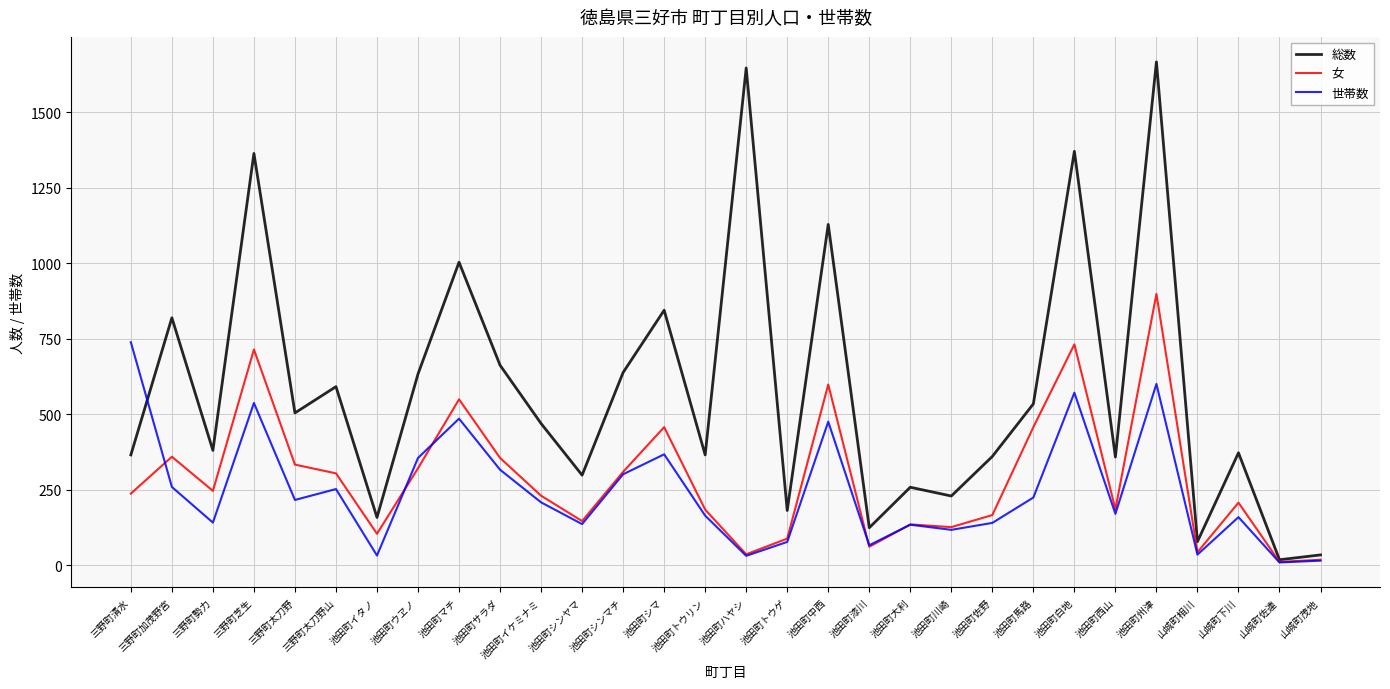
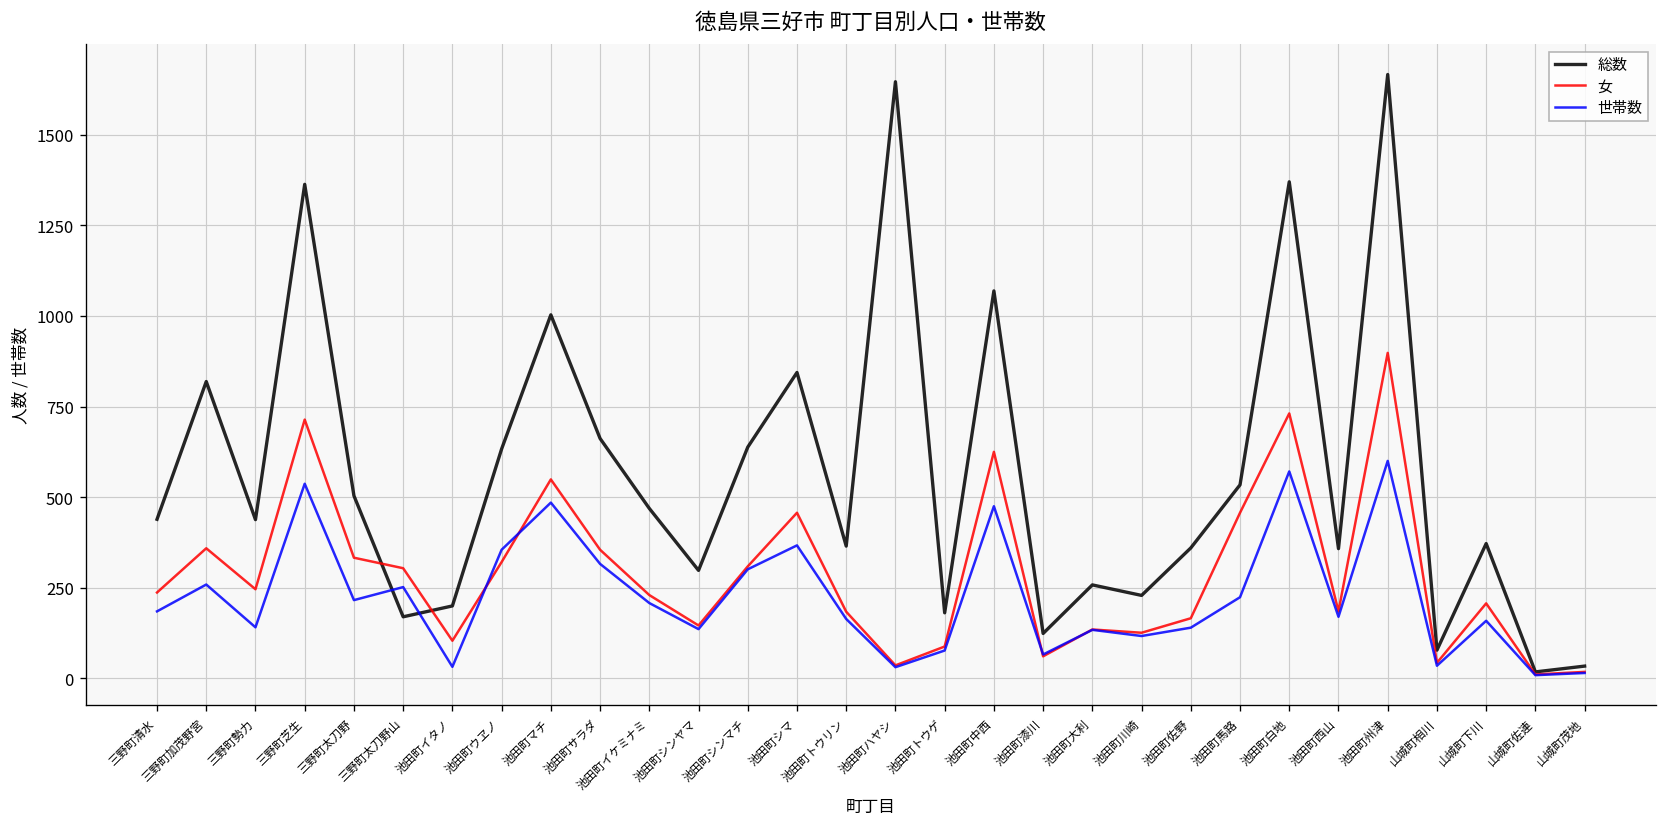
  {
    "総数": {
-     "三野町清水": 370,
+     "三野町清水": 440,
      "三野町加茂野宮": 820,
-     "三野町勢力": 380,
+     "三野町勢力": 440,
      "三野町芝生": 1360,
      "三野町太刀野": 500,
-     "三野町太刀野山": 590,
-     "池田町イタノ": 160,
+     "三野町太刀野山": 170,
+     "池田町イタノ": 200,
      "池田町ウヱノ": 630,
      "池田町マチ": 1000,
      "池田町サラダ": 660,
      "池田町イケミナミ": 470,
      "池田町シンヤマ": 300,
      "池田町シンマチ": 640,
      "池田町シマ": 840,
      "池田町トウリン": 370,
      "池田町ハヤシ": 1650,
      "池田町トウゲ": 180,
-     "池田町中西": 1130,
+     "池田町中西": 1070,
      "池田町漆川": 120,
      "池田町大利": 260,
      "池田町川崎": 230,
      "池田町佐野": 360,
      "池田町馬路": 530,
      "池田町白地": 1370,
      "池田町西山": 360,
      "池田町州津": 1670,
      "山城町相川": 80,
      "山城町下川": 370,
      "山城町茂地": 30
    },
    "女": {
      "三野町清水": 240,
      "三野町加茂野宮": 360,
      "三野町勢力": 250,
      "三野町芝生": 710,
      "三野町太刀野": 330,
      "三野町太刀野山": 300,
      "池田町イタノ": 100,
      "池田町ウヱノ": 320,
      "池田町マチ": 550,
      "池田町サラダ": 360,
      "池田町イケミナミ": 230,
      "池田町シンヤマ": 150,
      "池田町シマ": 460,
      "池田町トウリン": 180,
      "池田町トウゲ": 90,
-     "池田町中西": 600,
+     "池田町中西": 630,
      "池田町川崎": 130,
      "池田町佐野": 170,
      "池田町馬路": 460,
      "池田町白地": 730,
      "池田町西山": 190,
      "池田町州津": 900,
      "山城町下川": 210
    },
    "世帯数": {
-     "三野町清水": 740,
+     "三野町清水": 190,
      "三野町加茂野宮": 260,
      "三野町勢力": 140,
      "三野町芝生": 540,
      "三野町太刀野": 220,
      "三野町太刀野山": 250,
      "池田町イタノ": 30,
      "池田町ウヱノ": 360,
      "池田町マチ": 490,
      "池田町サラダ": 320,
      "池田町イケミナミ": 210,
      "池田町シンヤマ": 140,
      "池田町シマ": 370,
      "池田町トウリン": 160,
      "池田町トウゲ": 80,
      "池田町中西": 480,
      "池田町川崎": 120,
      "池田町佐野": 140,
      "池田町馬路": 220,
      "池田町白地": 570,
      "池田町西山": 170,
      "池田町州津": 600,
      "山城町下川": 160
    }
  }
